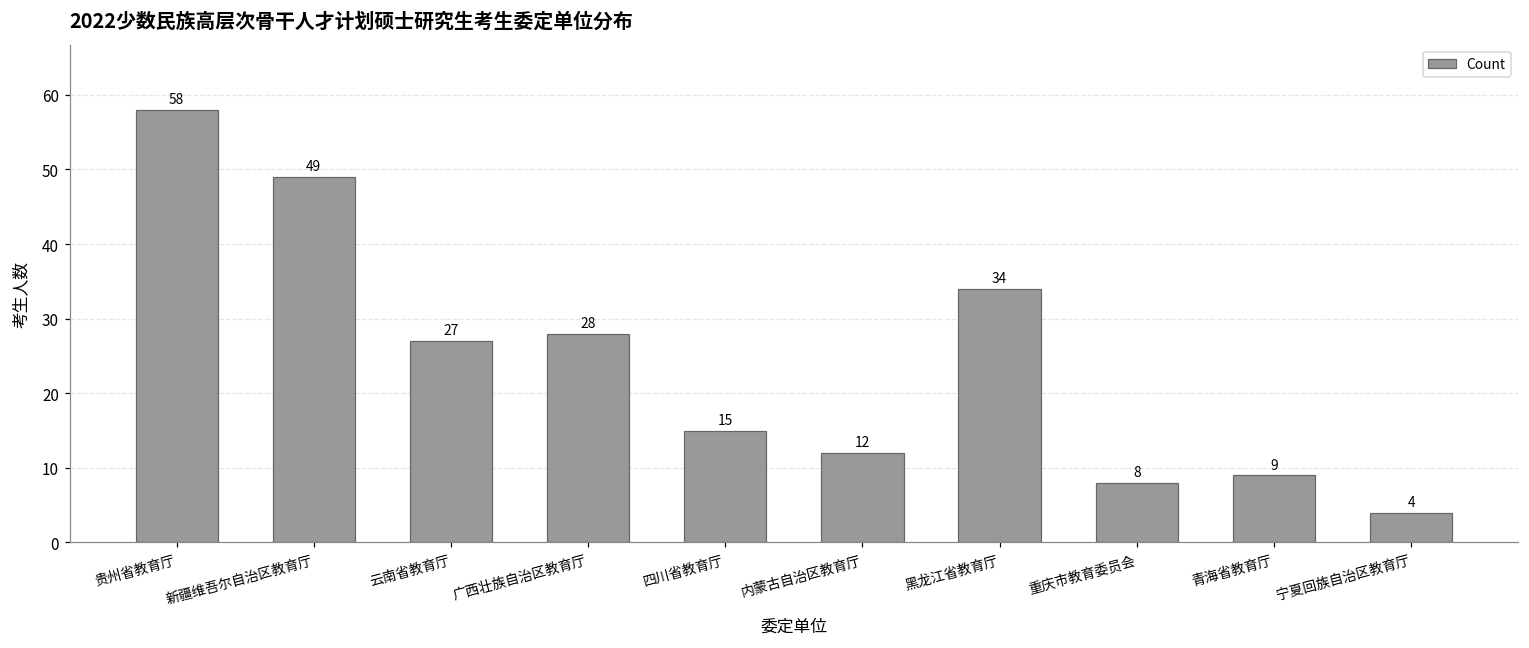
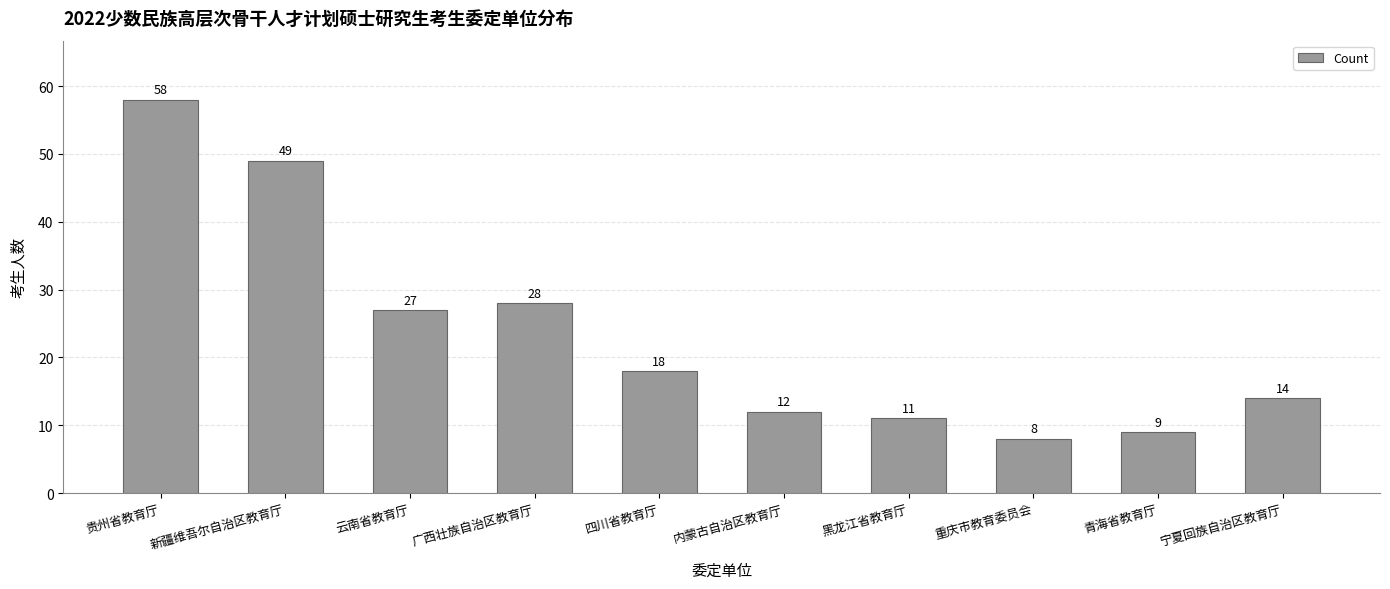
  {
    "贵州省教育厅": 58,
    "新疆维吾尔自治区教育厅": 49,
    "云南省教育厅": 27,
    "广西壮族自治区教育厅": 28,
-   "四川省教育厅": 15,
+   "四川省教育厅": 18,
    "内蒙古自治区教育厅": 12,
-   "黑龙江省教育厅": 34,
+   "黑龙江省教育厅": 11,
    "重庆市教育委员会": 8,
    "青海省教育厅": 9,
-   "宁夏回族自治区教育厅": 4
+   "宁夏回族自治区教育厅": 14
  }
